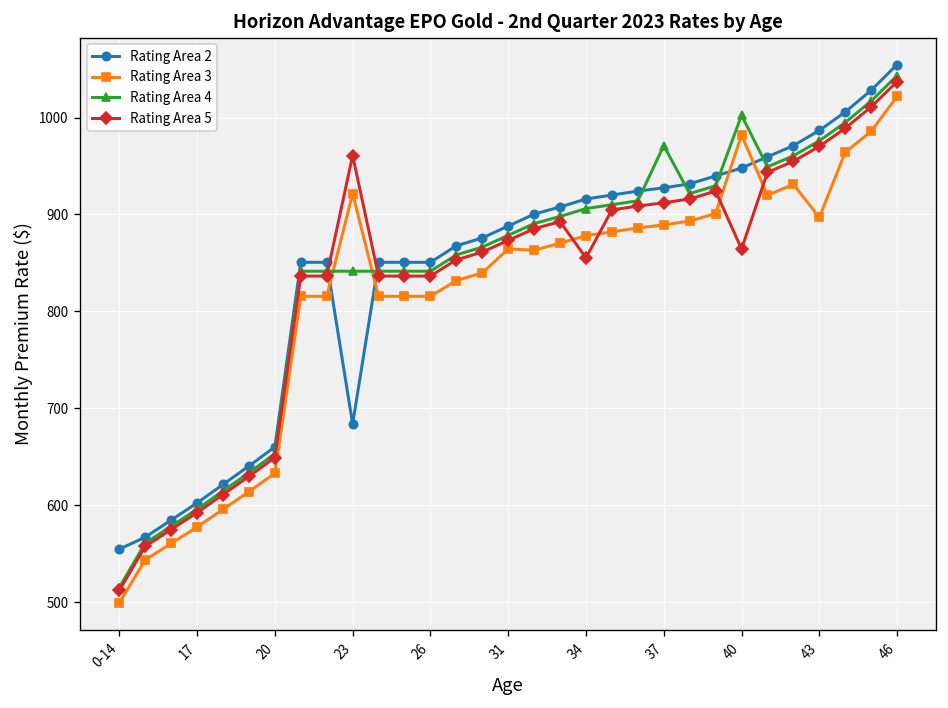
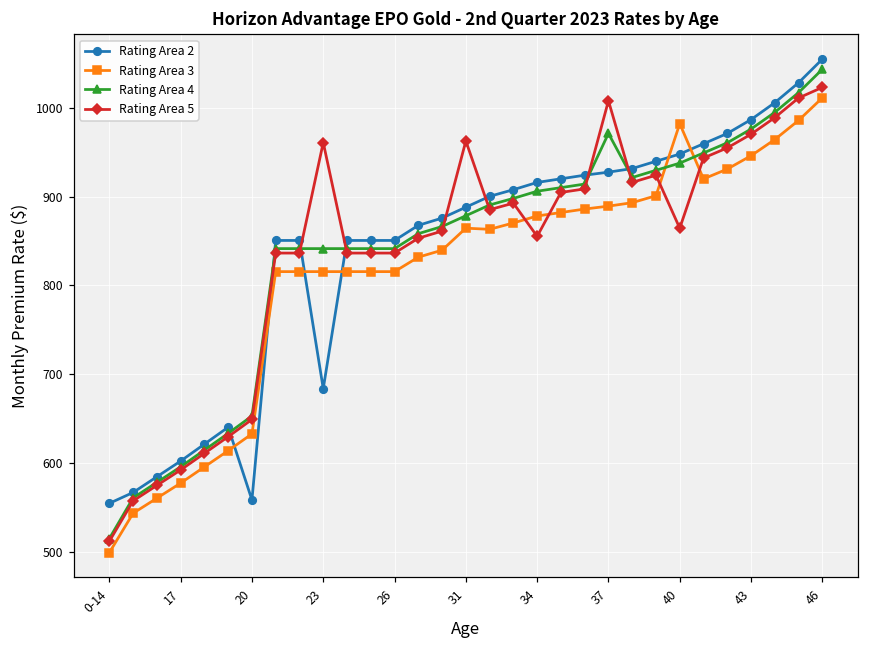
  {
    "Rating Area 2": {
      "0-14": 550,
      "17": 600,
-     "20": 660,
+     "20": 560,
      "23": 680,
      "26": 850,
      "31": 890,
      "34": 920,
      "37": 930,
      "40": 950,
      "43": 990,
      "46": 1050
    },
    "Rating Area 3": {
      "0-14": 500,
      "17": 580,
      "20": 630,
-     "23": 920,
+     "23": 820,
      "26": 820,
      "31": 860,
      "34": 880,
      "37": 890,
      "40": 980,
-     "43": 900,
-     "46": 1020
+     "43": 950,
+     "46": 1010
    },
    "Rating Area 4": {
      "17": 600,
      "20": 650,
      "23": 840,
      "26": 840,
      "31": 880,
      "34": 910,
      "37": 970,
-     "40": 1000,
+     "40": 940,
      "43": 980,
      "46": 1040
    },
    "Rating Area 5": {
      "17": 590,
      "20": 650,
      "23": 960,
      "26": 840,
-     "31": 870,
+     "31": 960,
      "34": 860,
-     "37": 910,
+     "37": 1010,
      "40": 860,
      "43": 970,
-     "46": 1040
+     "46": 1020
    }
  }
